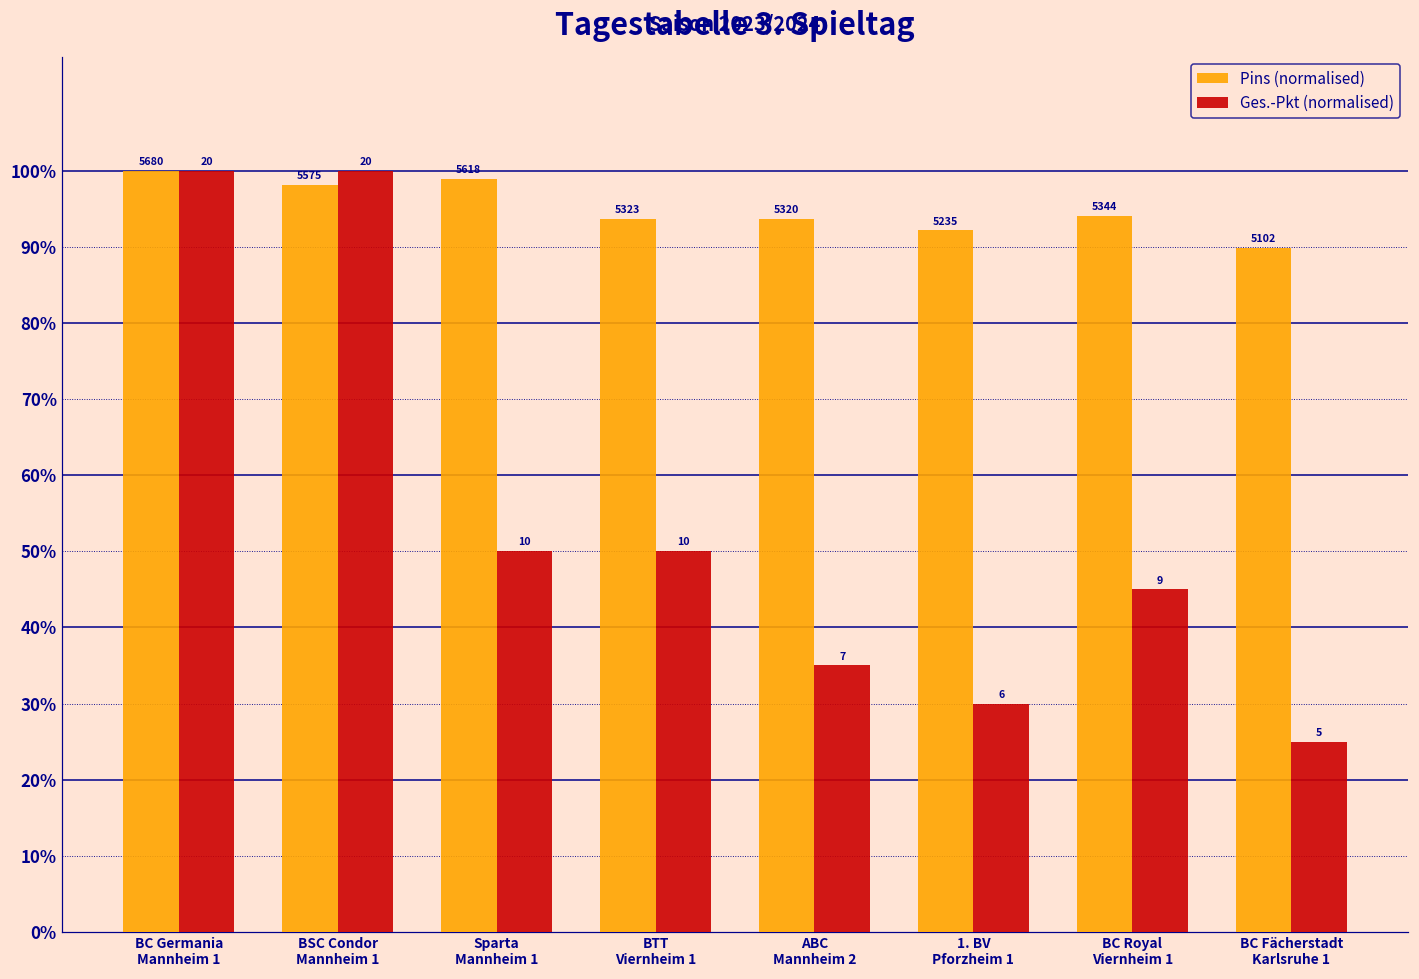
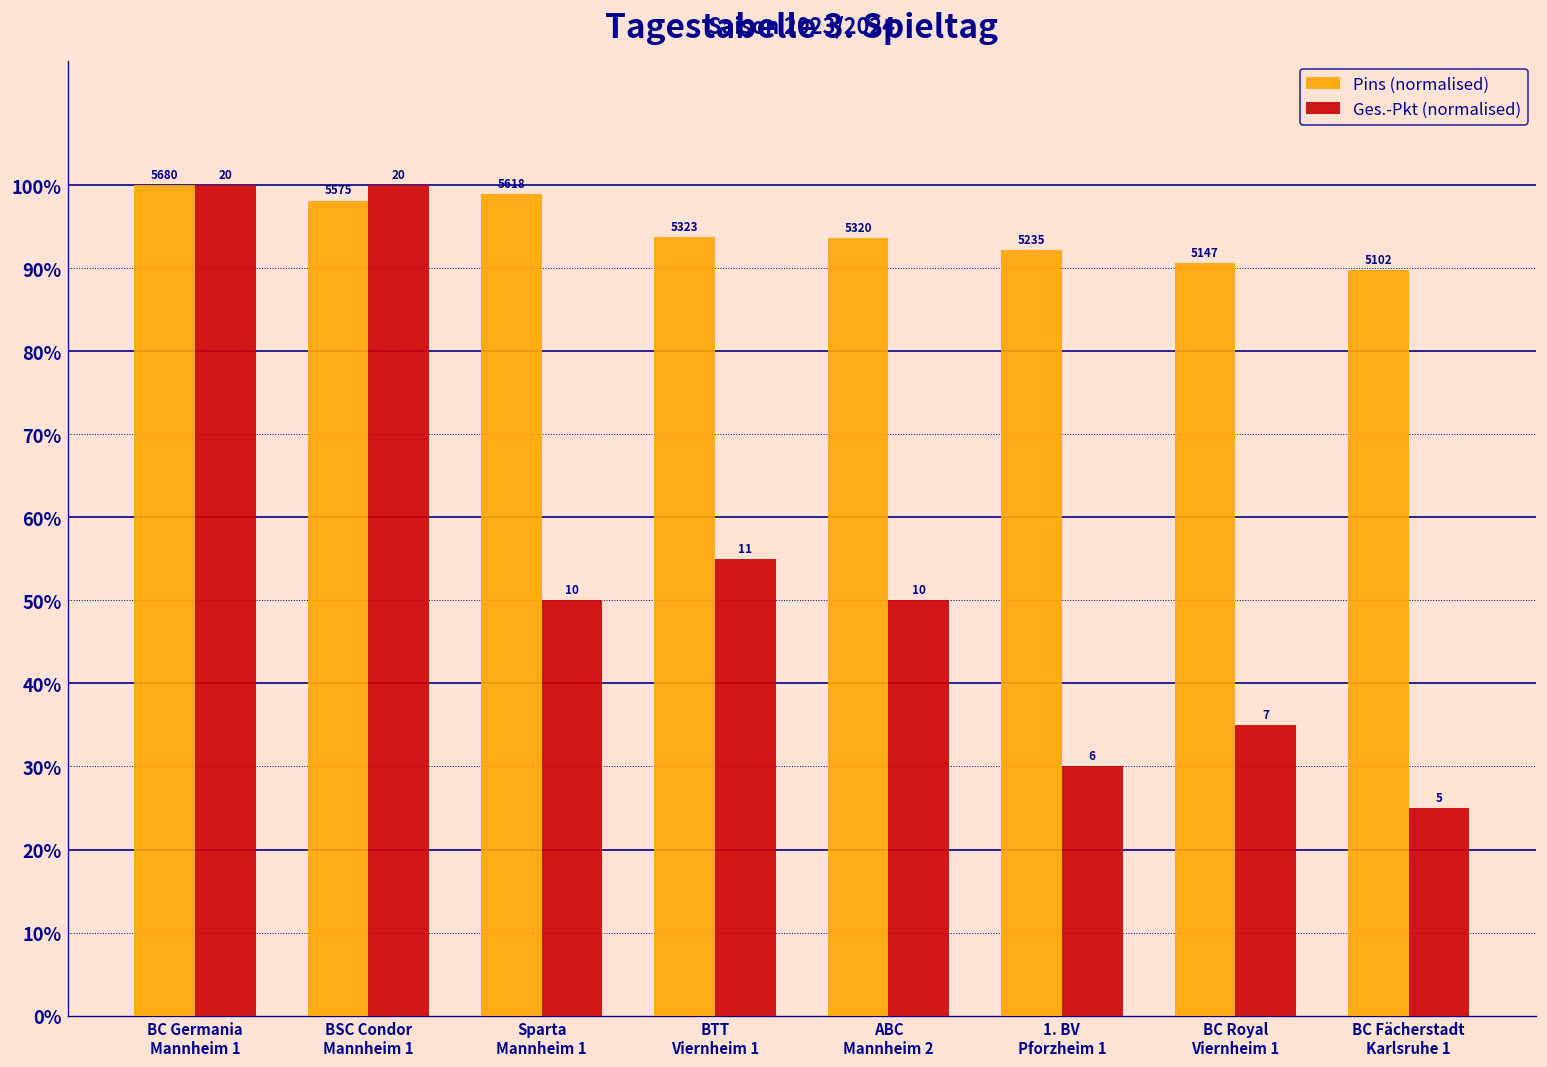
  {
    "Pins (normalised)": {
-     "BC Royal Viernheim 1": 5344
+     "BC Royal Viernheim 1": 5147
    },
    "Ges.-Pkt (normalised)": {
-     "BTT Viernheim 1": 10,
-     "ABC Mannheim 2": 7,
-     "BC Royal Viernheim 1": 9
+     "BTT Viernheim 1": 11,
+     "ABC Mannheim 2": 10,
+     "BC Royal Viernheim 1": 7
    }
  }
